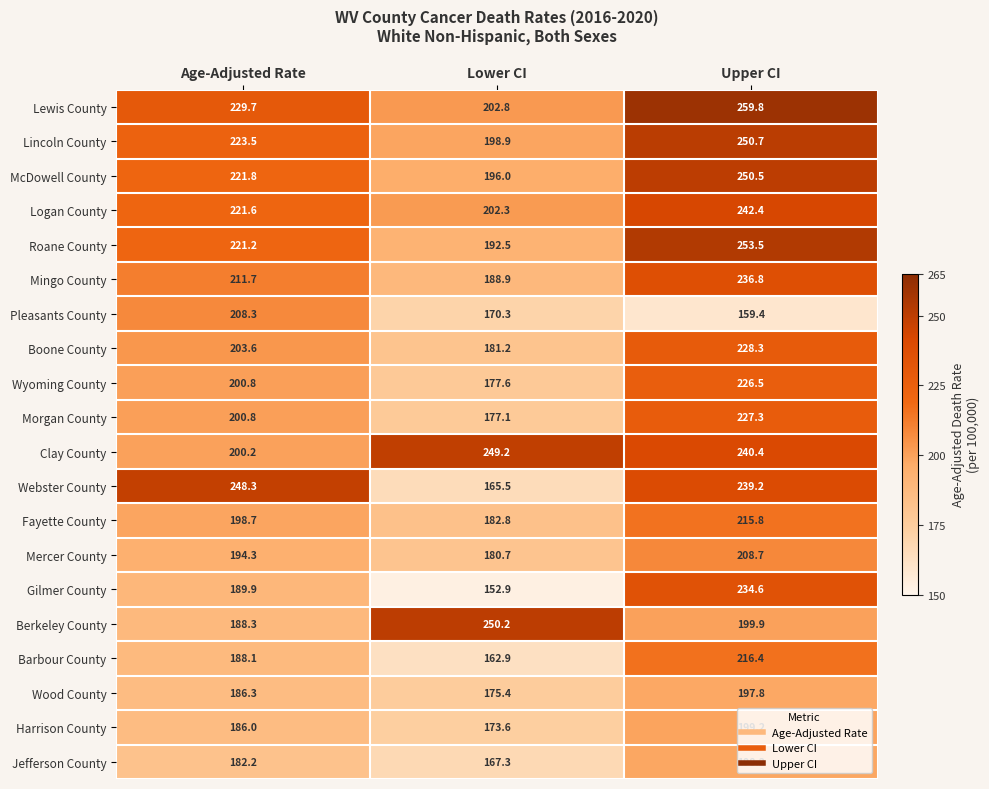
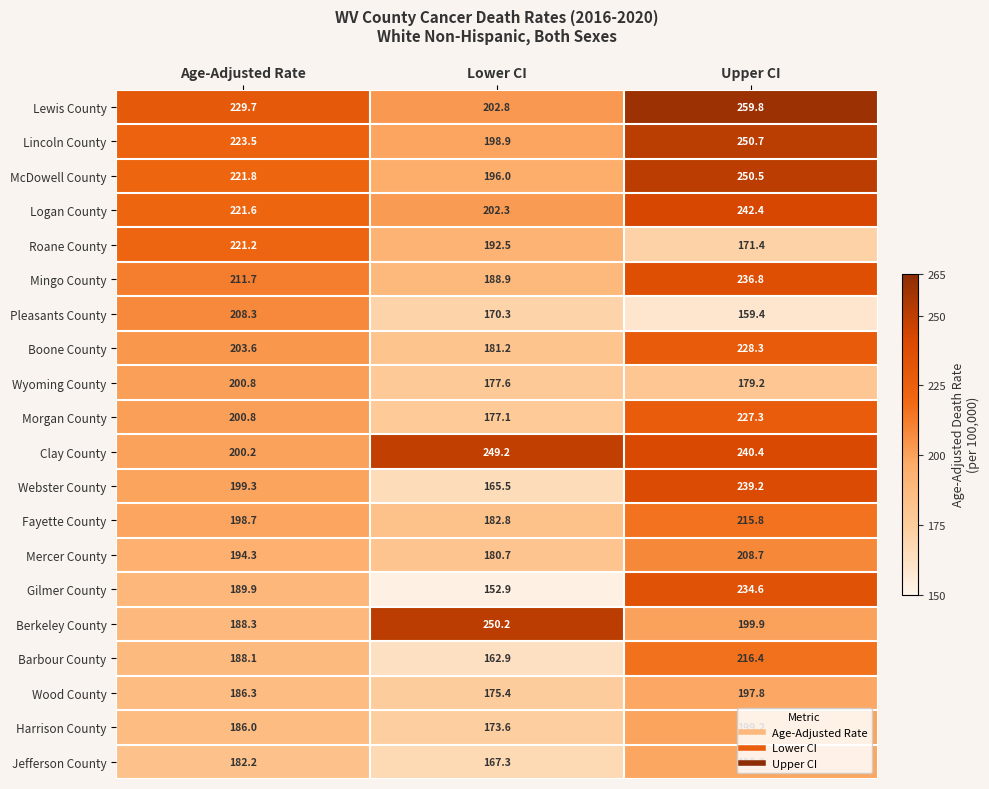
  {
    "Lewis County": {
      "Age-Adjusted Rate": 229.7,
      "Lower CI": 202.8,
      "Upper CI": 259.8
    },
    "Lincoln County": {
      "Age-Adjusted Rate": 223.5,
      "Lower CI": 198.9,
      "Upper CI": 250.7
    },
    "McDowell County": {
      "Age-Adjusted Rate": 221.8,
      "Lower CI": 196.0,
      "Upper CI": 250.5
    },
    "Logan County": {
      "Age-Adjusted Rate": 221.6,
      "Lower CI": 202.3,
      "Upper CI": 242.4
    },
    "Roane County": {
      "Age-Adjusted Rate": 221.2,
      "Lower CI": 192.5,
-     "Upper CI": 253.5
+     "Upper CI": 171.4
    },
    "Mingo County": {
      "Age-Adjusted Rate": 211.7,
      "Lower CI": 188.9,
      "Upper CI": 236.8
    },
    "Pleasants County": {
      "Age-Adjusted Rate": 208.3,
      "Lower CI": 170.3,
      "Upper CI": 159.4
    },
    "Boone County": {
      "Age-Adjusted Rate": 203.6,
      "Lower CI": 181.2,
      "Upper CI": 228.3
    },
    "Wyoming County": {
      "Age-Adjusted Rate": 200.8,
      "Lower CI": 177.6,
-     "Upper CI": 226.5
+     "Upper CI": 179.2
    },
    "Morgan County": {
      "Age-Adjusted Rate": 200.8,
      "Lower CI": 177.1,
      "Upper CI": 227.3
    },
    "Clay County": {
      "Age-Adjusted Rate": 200.2,
      "Lower CI": 249.2,
      "Upper CI": 240.4
    },
    "Webster County": {
-     "Age-Adjusted Rate": 248.3,
+     "Age-Adjusted Rate": 199.3,
      "Lower CI": 165.5,
      "Upper CI": 239.2
    },
    "Fayette County": {
      "Age-Adjusted Rate": 198.7,
      "Lower CI": 182.8,
      "Upper CI": 215.8
    },
    "Mercer County": {
      "Age-Adjusted Rate": 194.3,
      "Lower CI": 180.7,
      "Upper CI": 208.7
    },
    "Gilmer County": {
      "Age-Adjusted Rate": 189.9,
      "Lower CI": 152.9,
      "Upper CI": 234.6
    },
    "Berkeley County": {
      "Age-Adjusted Rate": 188.3,
      "Lower CI": 250.2,
      "Upper CI": 199.9
    },
    "Barbour County": {
      "Age-Adjusted Rate": 188.1,
      "Lower CI": 162.9,
      "Upper CI": 216.4
    },
    "Wood County": {
      "Age-Adjusted Rate": 186.3,
      "Lower CI": 175.4,
      "Upper CI": 197.8
    },
    "Harrison County": {
      "Age-Adjusted Rate": 186.0,
      "Lower CI": 173.6
    },
    "Jefferson County": {
      "Age-Adjusted Rate": 182.2,
      "Lower CI": 167.3
    }
  }
